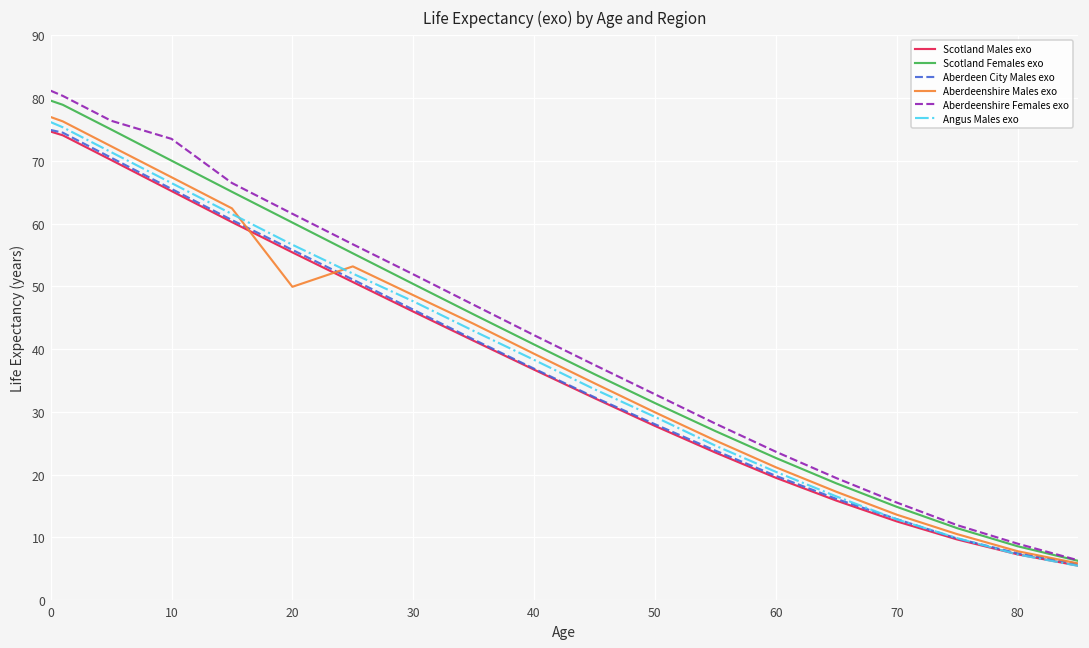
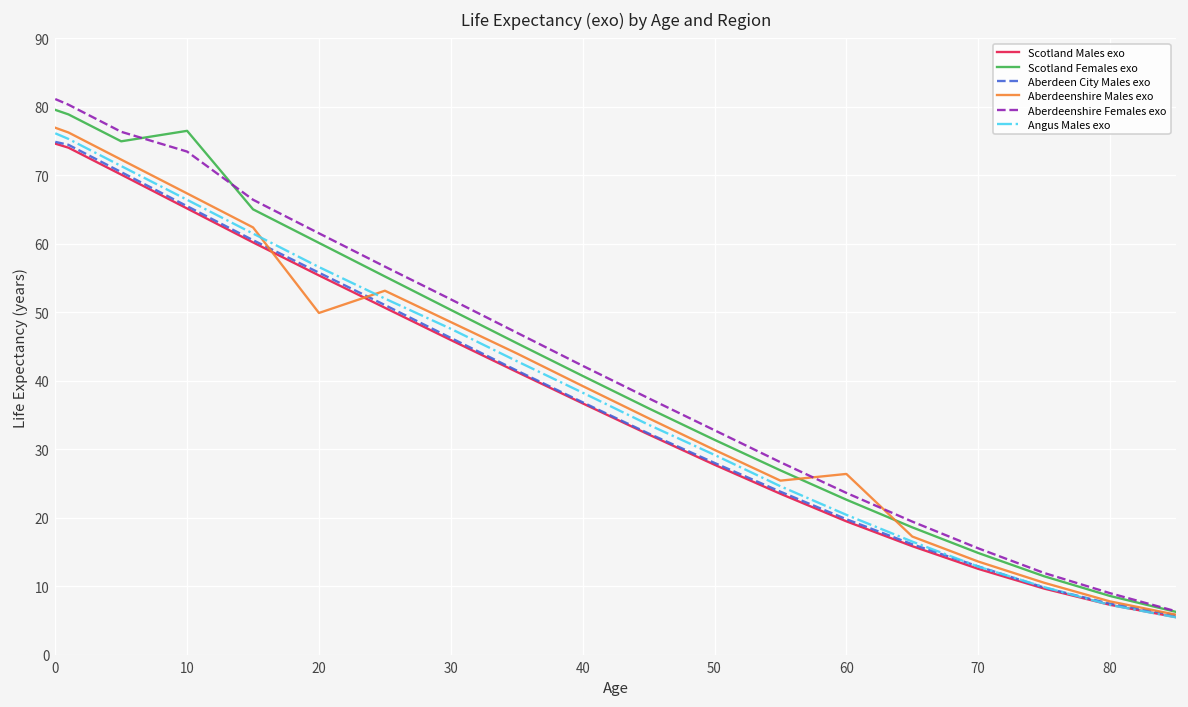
  {
    "Scotland Females exo": {
      "0": 80,
-     "10": 70,
+     "10": 77,
      "20": 60,
      "30": 50,
      "40": 41,
      "50": 31,
      "60": 23,
      "70": 15
    },
    "Aberdeenshire Males exo": {
      "0": 77,
      "10": 67,
      "20": 50,
      "30": 49,
      "40": 39,
      "50": 30,
-     "60": 21,
+     "60": 26,
      "70": 14
    },
    "Aberdeenshire Females exo": {
      "0": 81,
      "10": 73,
      "20": 62,
      "30": 52,
      "40": 42,
      "50": 33,
      "60": 24,
      "70": 16
    },
    "Angus Males exo": {
      "0": 76,
      "10": 66,
      "20": 57,
      "30": 48,
      "40": 38,
      "50": 29,
      "60": 20
    }
  }
